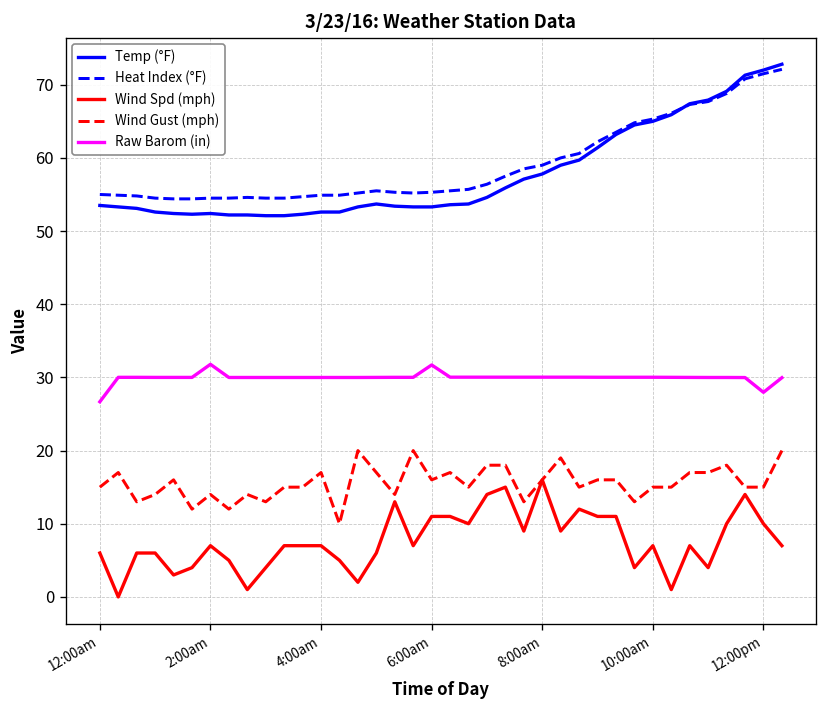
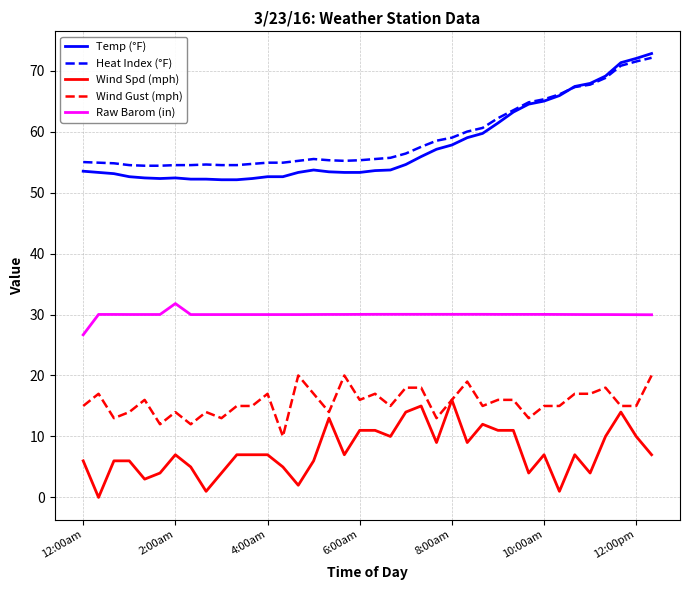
  {
    "Raw Barom (in)": {
      "12:00am": 27,
      "2:00am": 32,
      "4:00am": 30,
-     "6:00am": 32,
+     "6:00am": 30,
      "8:00am": 30,
      "10:00am": 30,
-     "12:00pm": 28
+     "12:00pm": 30
    }
  }
